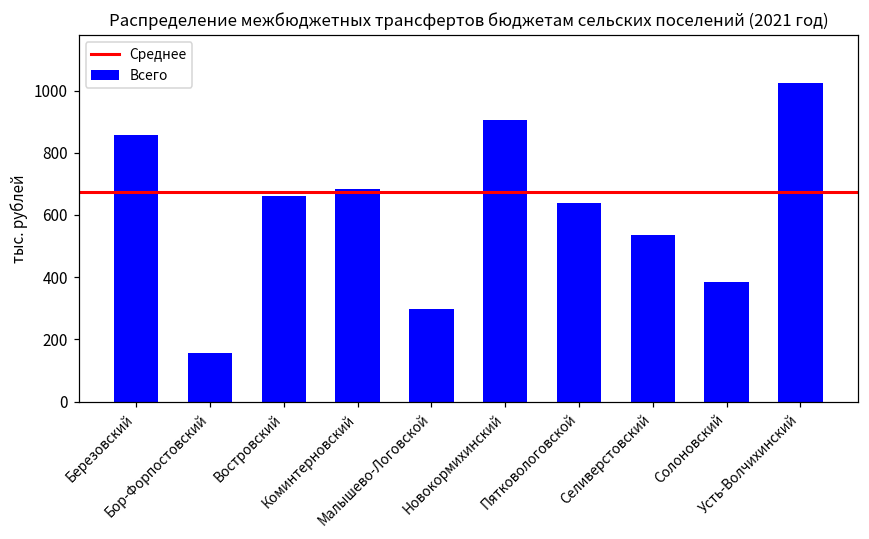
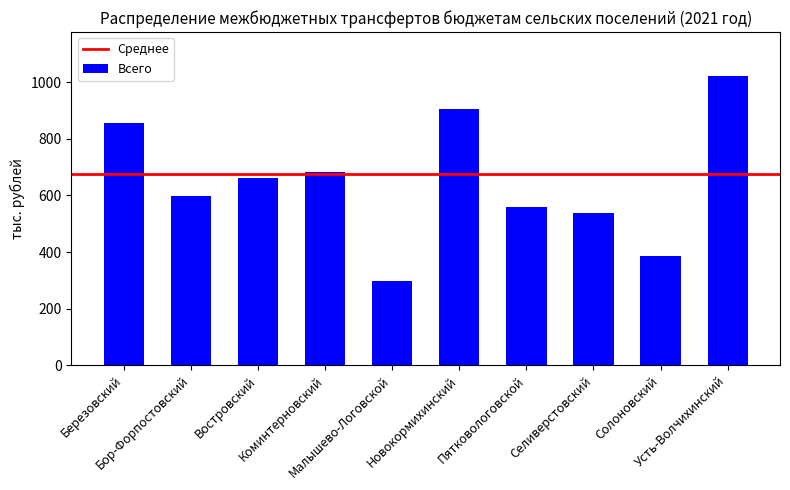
  {
    "Березовский": 860,
-   "Бор-Форпостовский": 160,
+   "Бор-Форпостовский": 600,
    "Востровский": 660,
    "Коминтерновский": 680,
    "Малышево-Логовской": 300,
    "Новокормихинский": 910,
-   "Пятковологовской": 640,
+   "Пятковологовской": 560,
    "Селиверстовский": 540,
    "Солоновский": 390,
    "Усть-Волчихинский": 1020
  }
